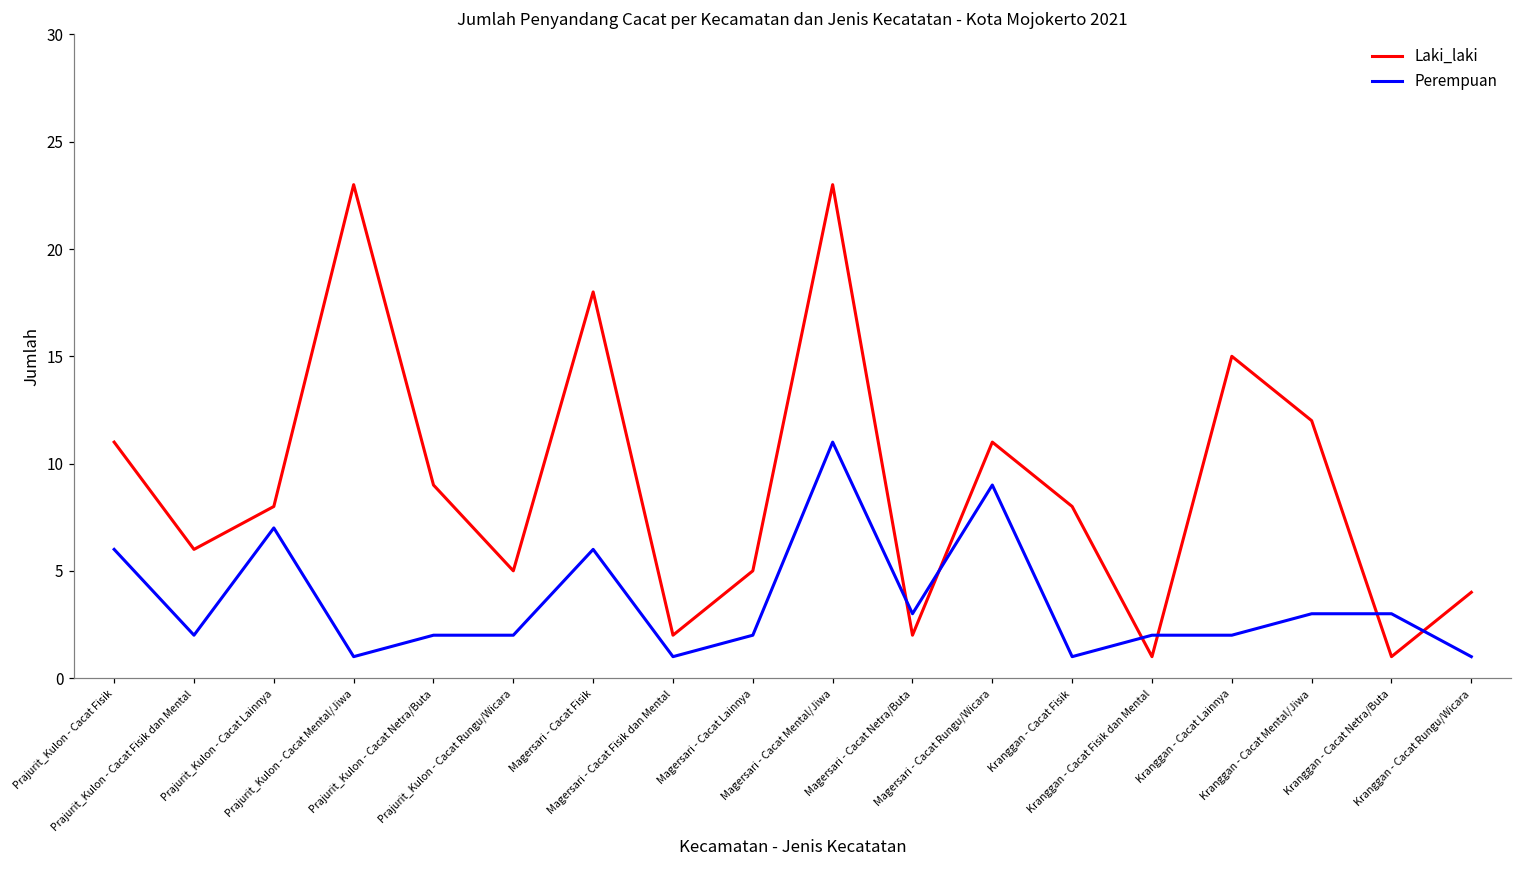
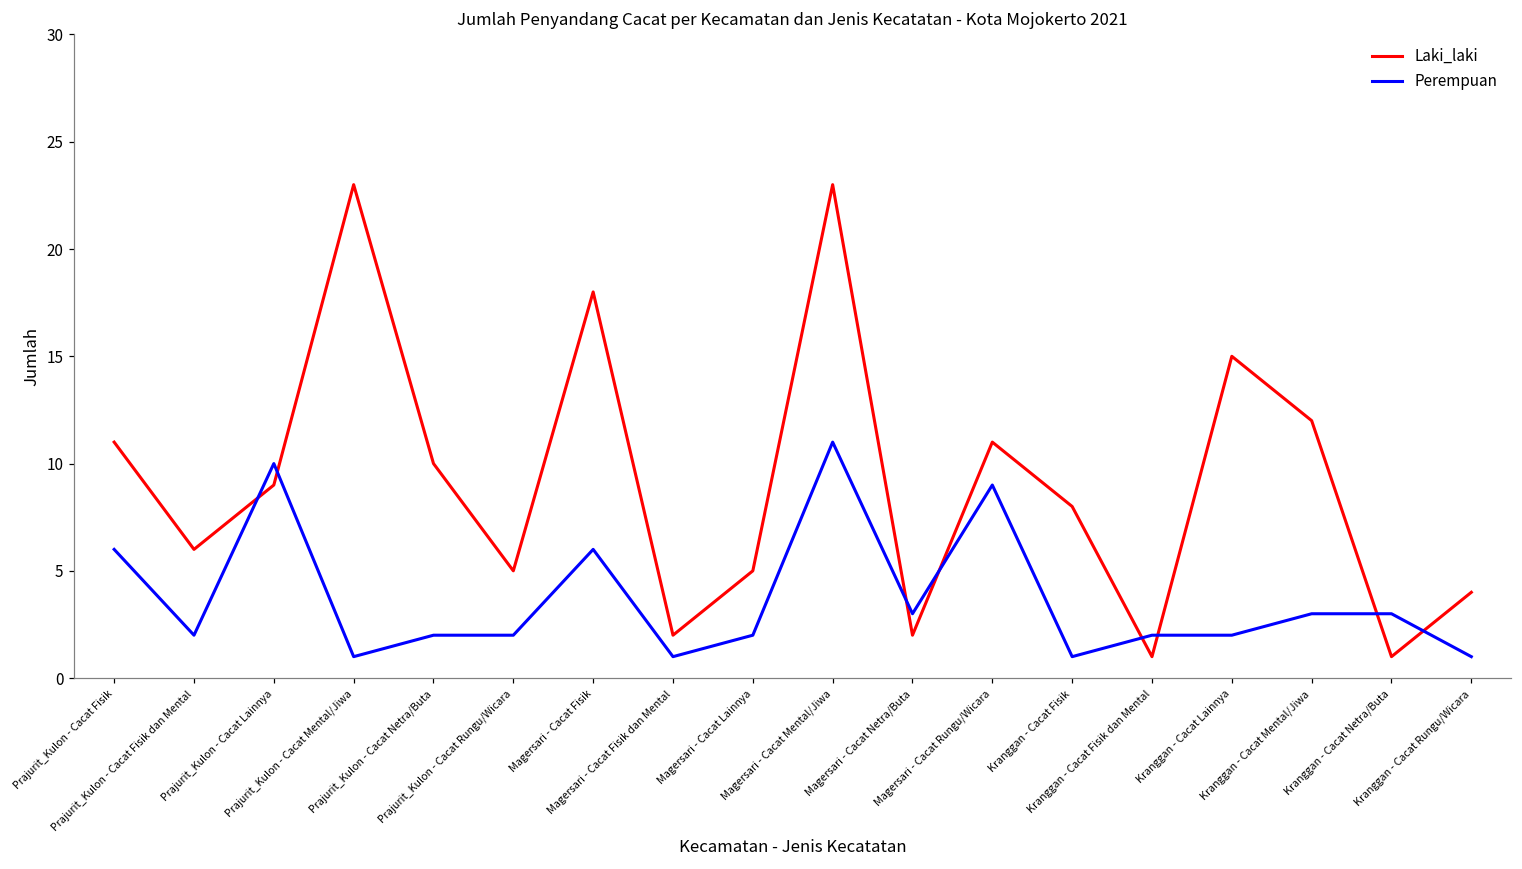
  {
    "Laki_laki": {
      "Prajurit_Kulon - Cacat Fisik": 11,
      "Prajurit_Kulon - Cacat Fisik dan Mental": 6,
-     "Prajurit_Kulon - Cacat Lainnya": 8,
+     "Prajurit_Kulon - Cacat Lainnya": 9,
      "Prajurit_Kulon - Cacat Mental/Jiwa": 23,
-     "Prajurit_Kulon - Cacat Netra/Buta": 9,
+     "Prajurit_Kulon - Cacat Netra/Buta": 10,
      "Prajurit_Kulon - Cacat Rungu/Wicara": 5,
      "Magersari - Cacat Fisik": 18,
      "Magersari - Cacat Fisik dan Mental": 2,
      "Magersari - Cacat Lainnya": 5,
      "Magersari - Cacat Mental/Jiwa": 23,
      "Magersari - Cacat Netra/Buta": 2,
      "Magersari - Cacat Rungu/Wicara": 11,
      "Kranggan - Cacat Fisik": 8,
      "Kranggan - Cacat Fisik dan Mental": 1,
      "Kranggan - Cacat Lainnya": 15,
      "Kranggan - Cacat Mental/Jiwa": 12,
      "Kranggan - Cacat Netra/Buta": 1,
      "Kranggan - Cacat Rungu/Wicara": 4
    },
    "Perempuan": {
      "Prajurit_Kulon - Cacat Fisik": 6,
      "Prajurit_Kulon - Cacat Fisik dan Mental": 2,
-     "Prajurit_Kulon - Cacat Lainnya": 7,
+     "Prajurit_Kulon - Cacat Lainnya": 10,
      "Prajurit_Kulon - Cacat Mental/Jiwa": 1,
      "Prajurit_Kulon - Cacat Netra/Buta": 2,
      "Prajurit_Kulon - Cacat Rungu/Wicara": 2,
      "Magersari - Cacat Fisik": 6,
      "Magersari - Cacat Fisik dan Mental": 1,
      "Magersari - Cacat Lainnya": 2,
      "Magersari - Cacat Mental/Jiwa": 11,
      "Magersari - Cacat Netra/Buta": 3,
      "Magersari - Cacat Rungu/Wicara": 9,
      "Kranggan - Cacat Fisik": 1,
      "Kranggan - Cacat Fisik dan Mental": 2,
      "Kranggan - Cacat Lainnya": 2,
      "Kranggan - Cacat Mental/Jiwa": 3,
      "Kranggan - Cacat Netra/Buta": 3,
      "Kranggan - Cacat Rungu/Wicara": 1
    }
  }
